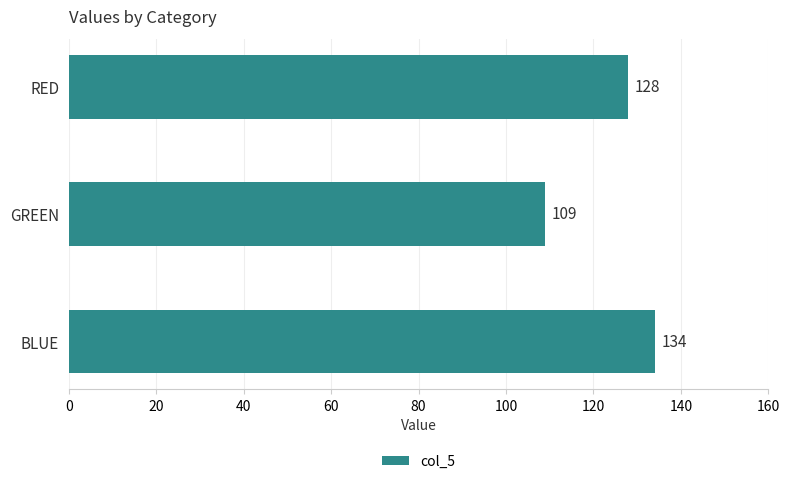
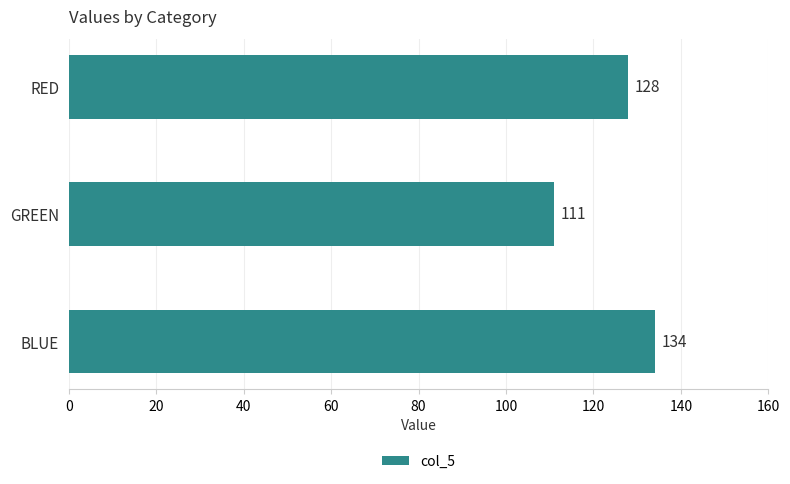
  {
    "RED": 128,
-   "GREEN": 109,
+   "GREEN": 111,
    "BLUE": 134
  }
